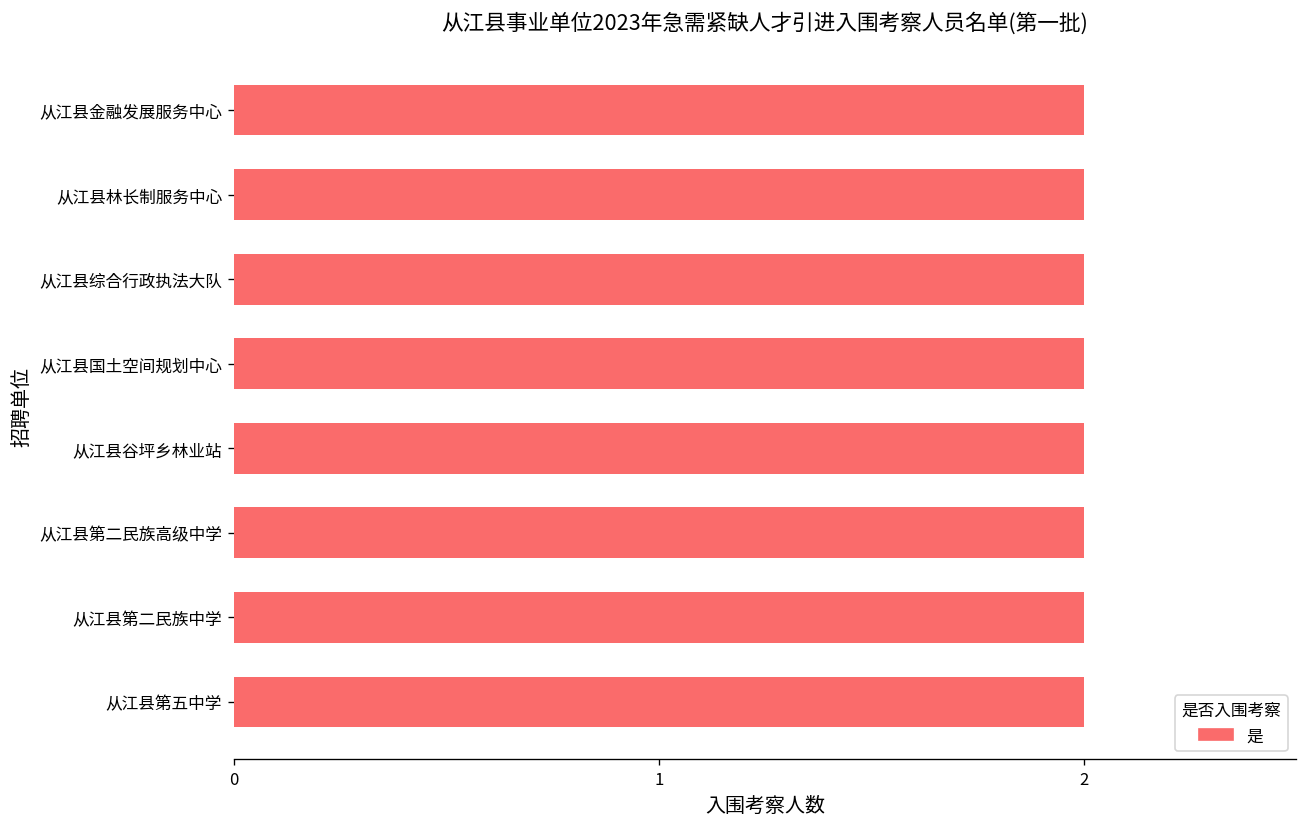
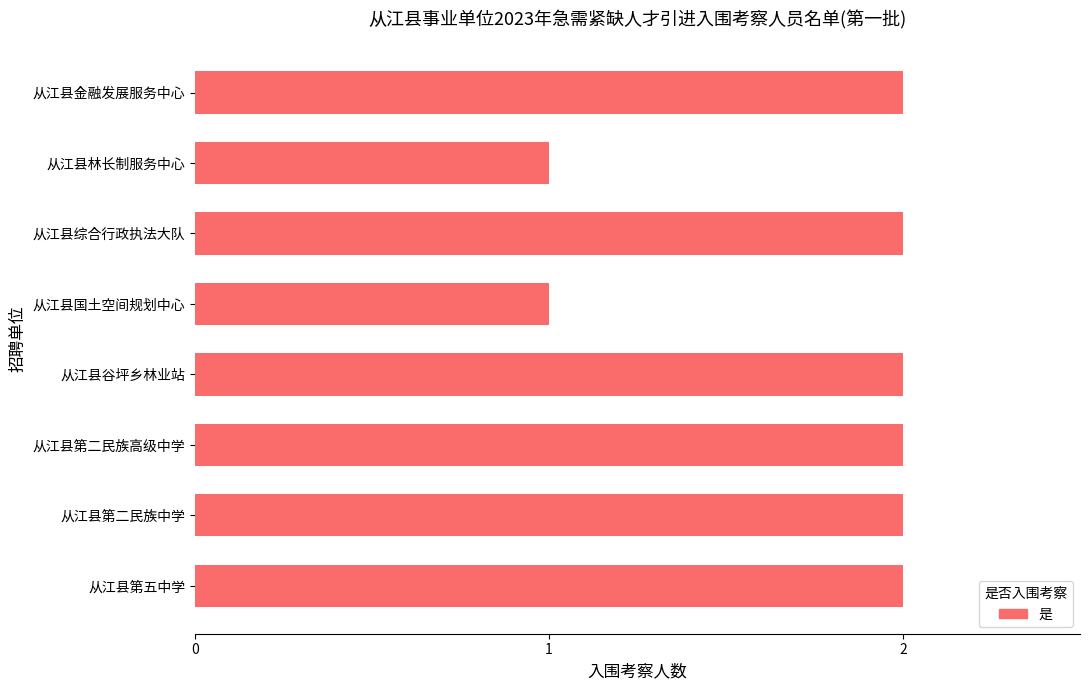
  {
    "从江县金融发展服务中心": 2,
-   "从江县林长制服务中心": 2,
+   "从江县林长制服务中心": 1,
    "从江县综合行政执法大队": 2,
-   "从江县国土空间规划中心": 2,
+   "从江县国土空间规划中心": 1,
    "从江县谷坪乡林业站": 2,
    "从江县第二民族高级中学": 2,
    "从江县第二民族中学": 2,
    "从江县第五中学": 2
  }
